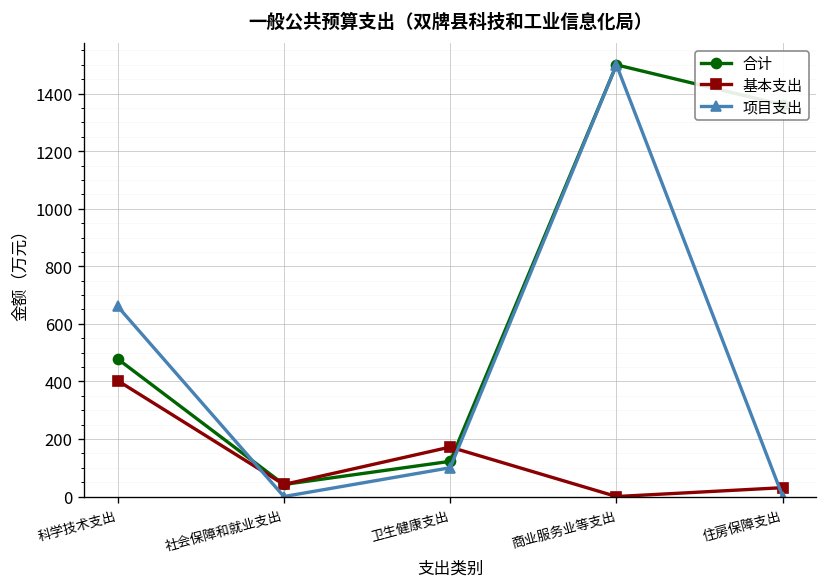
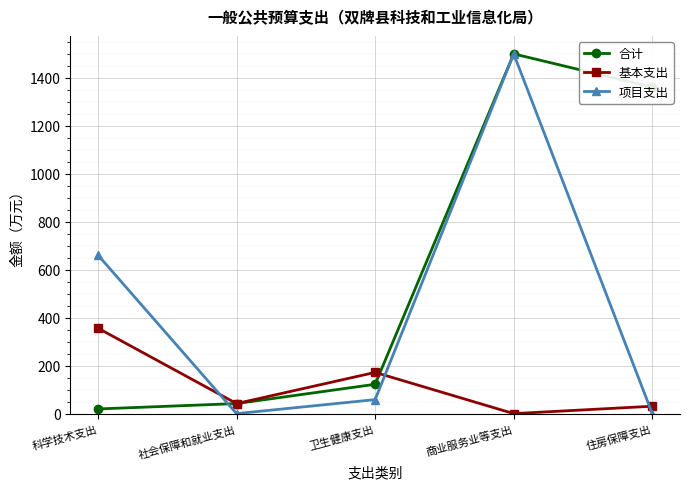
  {
    "合计": {
-     "科学技术支出": 480,
+     "科学技术支出": 20,
      "卫生健康支出": 120
    },
    "基本支出": {
-     "科学技术支出": 400,
+     "科学技术支出": 360,
      "卫生健康支出": 170,
      "商业服务业等支出": 0,
      "住房保障支出": 30
    },
    "项目支出": {
      "科学技术支出": 660,
      "社会保障和就业支出": 0,
-     "卫生健康支出": 100,
+     "卫生健康支出": 60,
      "住房保障支出": 0
    }
  }
